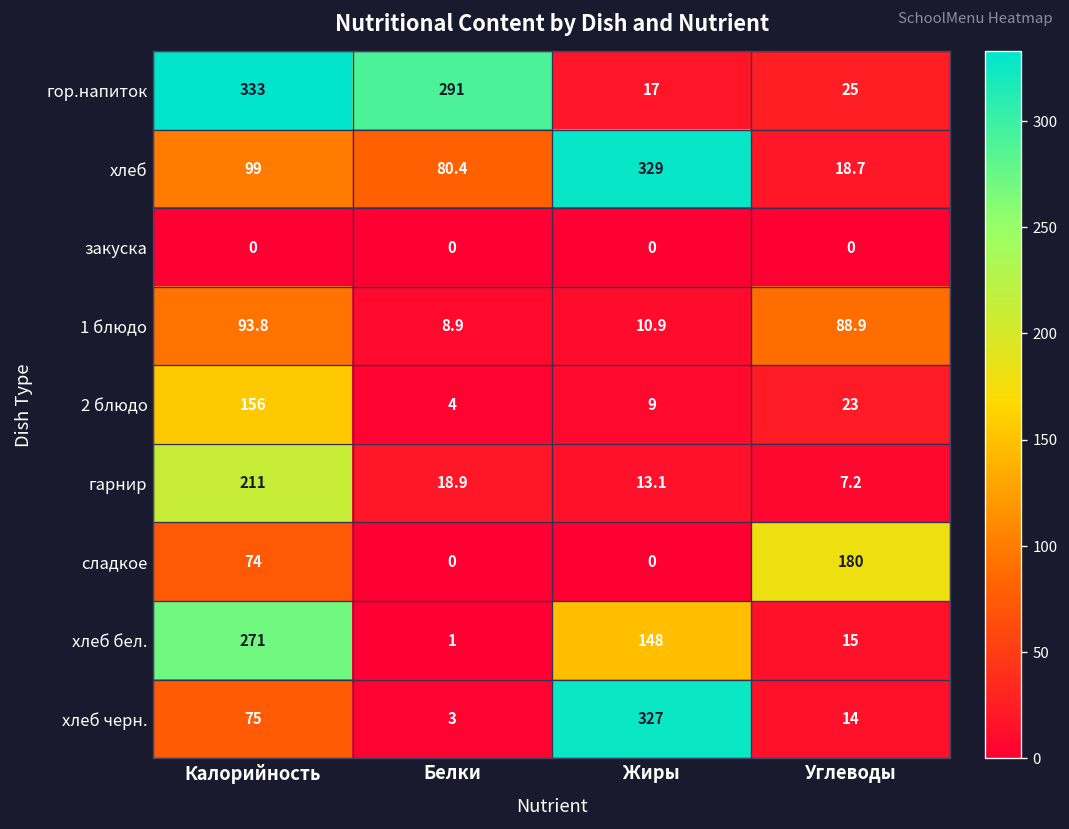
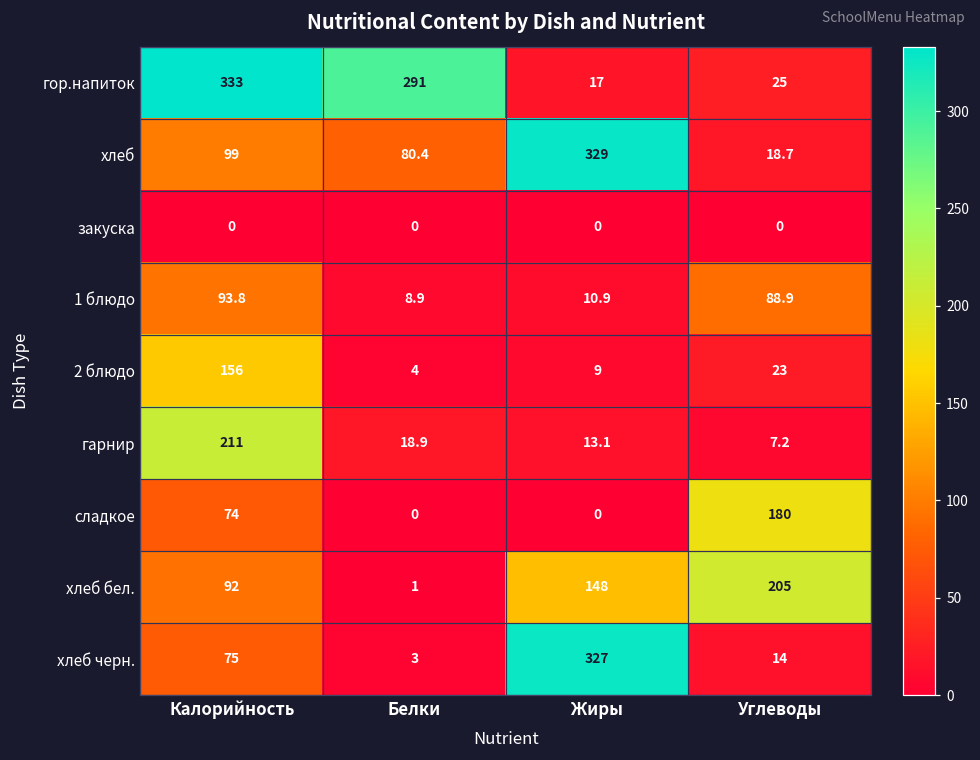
  {
    "гор.напиток": {
      "Калорийность": 333,
      "Белки": 291,
      "Жиры": 17,
      "Углеводы": 25
    },
    "хлеб": {
      "Калорийность": 99,
      "Белки": 80.4,
      "Жиры": 329,
      "Углеводы": 18.7
    },
    "закуска": {
      "Калорийность": 0,
      "Белки": 0,
      "Жиры": 0,
      "Углеводы": 0
    },
    "1 блюдо": {
      "Калорийность": 93.8,
      "Белки": 8.9,
      "Жиры": 10.9,
      "Углеводы": 88.9
    },
    "2 блюдо": {
      "Калорийность": 156,
      "Белки": 4,
      "Жиры": 9,
      "Углеводы": 23
    },
    "гарнир": {
      "Калорийность": 211,
      "Белки": 18.9,
      "Жиры": 13.1,
      "Углеводы": 7.2
    },
    "сладкое": {
      "Калорийность": 74,
      "Белки": 0,
      "Жиры": 0,
      "Углеводы": 180
    },
    "хлеб бел.": {
-     "Калорийность": 271,
+     "Калорийность": 92,
      "Белки": 1,
      "Жиры": 148,
-     "Углеводы": 15
+     "Углеводы": 205
    },
    "хлеб черн.": {
      "Калорийность": 75,
      "Белки": 3,
      "Жиры": 327,
      "Углеводы": 14
    }
  }
